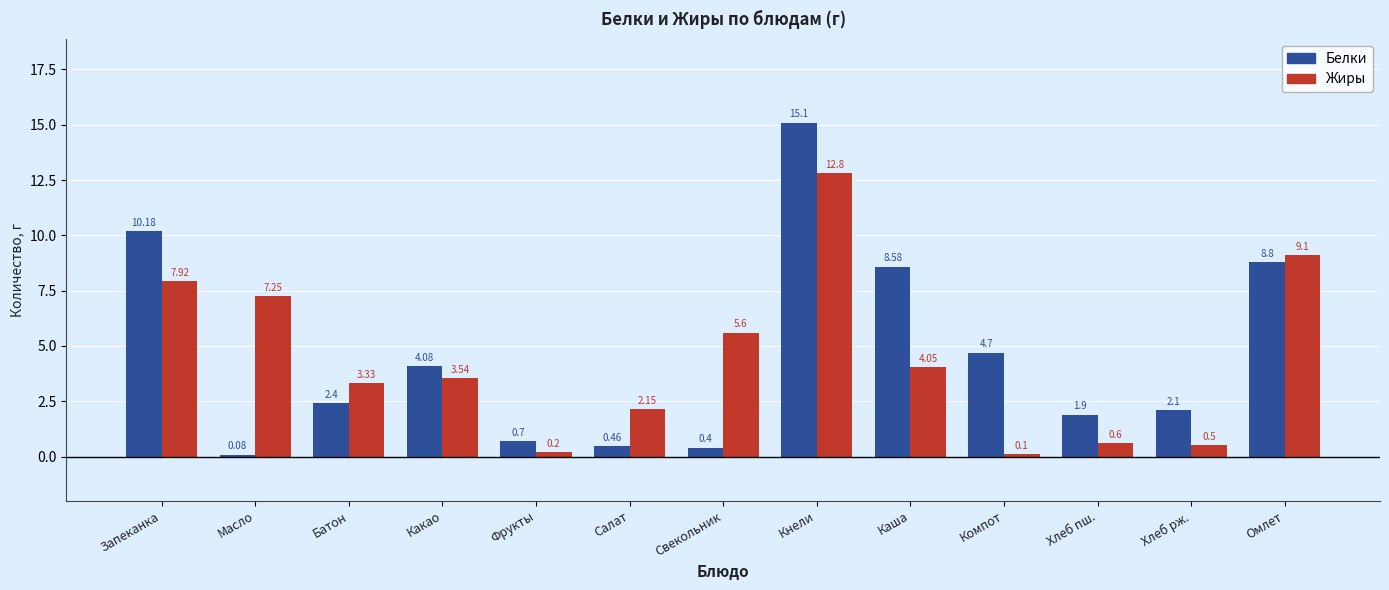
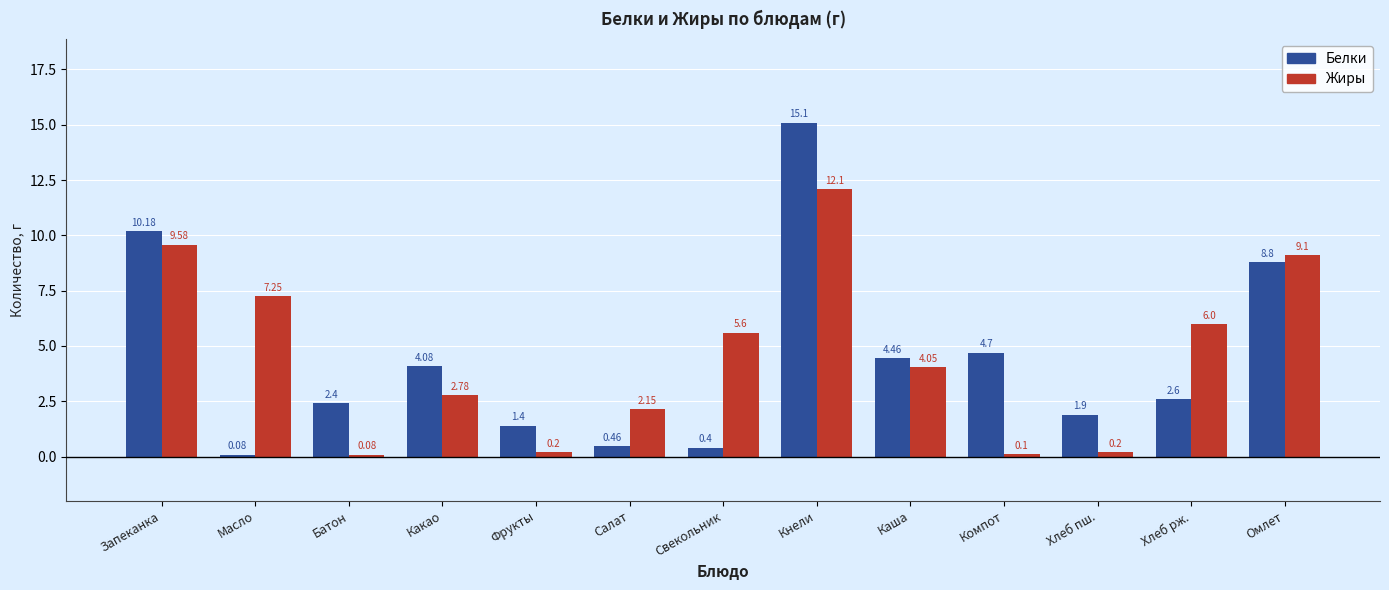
  {
    "Белки": {
      "Запеканка": 10.18,
      "Масло": 0.08,
      "Батон": 2.4,
      "Какао": 4.08,
-     "Фрукты": 0.7,
+     "Фрукты": 1.4,
      "Салат": 0.46,
      "Свекольник": 0.4,
      "Кнели": 15.1,
-     "Каша": 8.58,
+     "Каша": 4.46,
      "Компот": 4.7,
      "Хлеб пш.": 1.9,
-     "Хлеб рж.": 2.1,
+     "Хлеб рж.": 2.6,
      "Омлет": 8.8
    },
    "Жиры": {
-     "Запеканка": 7.92,
+     "Запеканка": 9.58,
      "Масло": 7.25,
-     "Батон": 3.33,
-     "Какао": 3.54,
+     "Батон": 0.08,
+     "Какао": 2.78,
      "Фрукты": 0.2,
      "Салат": 2.15,
      "Свекольник": 5.6,
-     "Кнели": 12.8,
+     "Кнели": 12.1,
      "Каша": 4.05,
      "Компот": 0.1,
-     "Хлеб пш.": 0.6,
-     "Хлеб рж.": 0.5,
+     "Хлеб пш.": 0.2,
+     "Хлеб рж.": 6.0,
      "Омлет": 9.1
    }
  }
